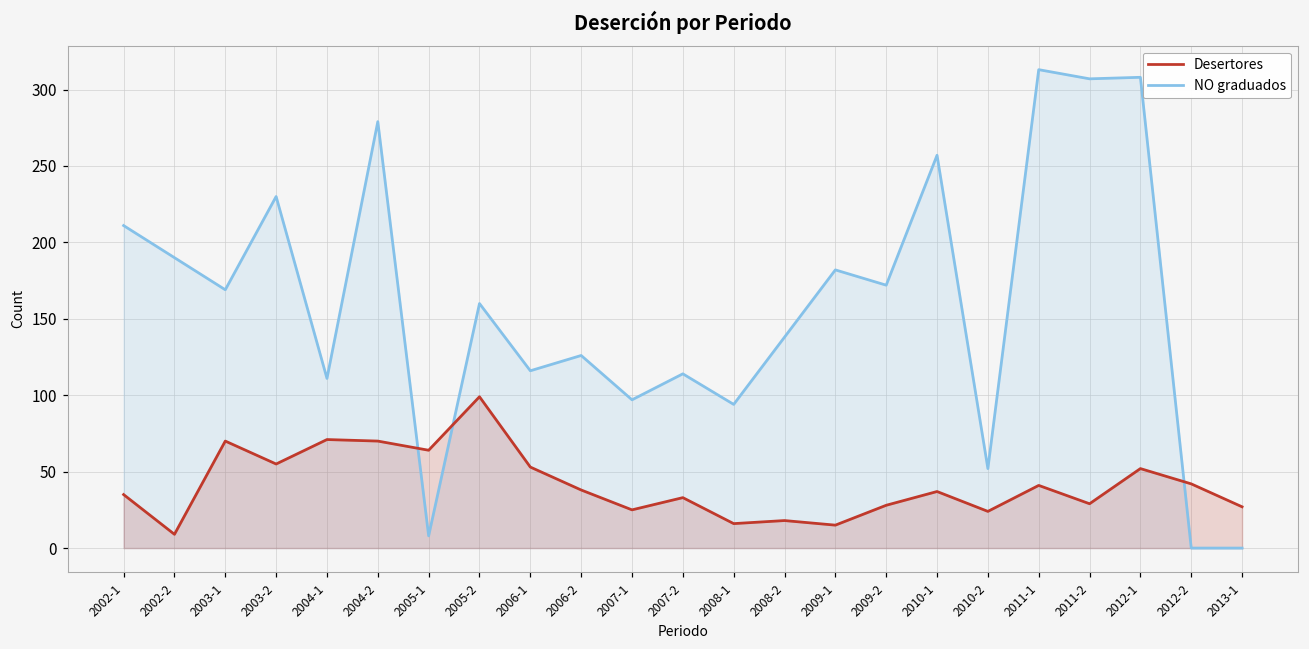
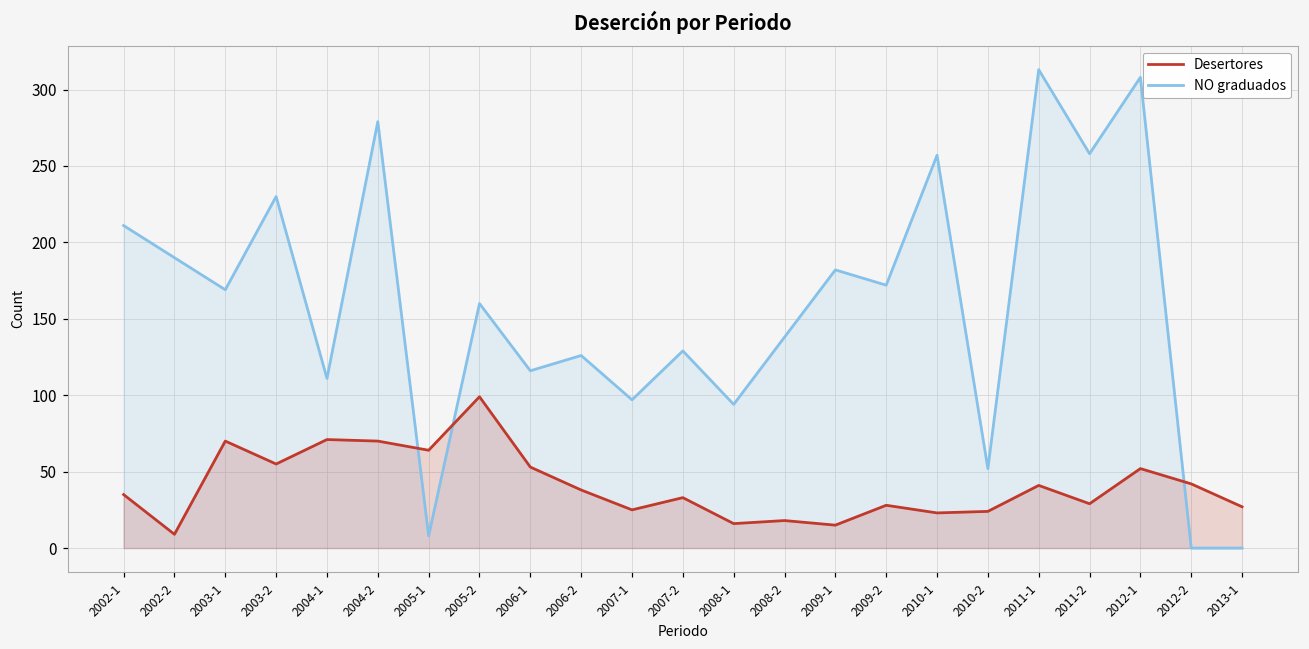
  {
    "NO graduados": {
      "2002-1": 211,
      "2002-2": 190,
      "2003-1": 169,
      "2003-2": 230,
      "2004-1": 111,
      "2004-2": 279,
      "2005-1": 8,
      "2005-2": 160,
      "2006-1": 116,
      "2006-2": 126,
      "2007-1": 97,
-     "2007-2": 114,
+     "2007-2": 129,
      "2008-1": 94,
      "2008-2": 138,
      "2009-1": 182,
      "2009-2": 172,
      "2010-1": 257,
      "2010-2": 52,
      "2011-1": 313,
-     "2011-2": 307,
+     "2011-2": 258,
      "2012-1": 308,
      "2012-2": 0,
      "2013-1": 0
    },
    "Desertores": {
      "2002-1": 35,
      "2002-2": 9,
      "2003-1": 70,
      "2003-2": 55,
      "2004-1": 71,
      "2004-2": 70,
      "2005-1": 64,
      "2005-2": 99,
      "2006-1": 53,
      "2006-2": 38,
      "2007-1": 25,
      "2007-2": 33,
      "2008-1": 16,
      "2008-2": 18,
      "2009-1": 15,
      "2009-2": 28,
-     "2010-1": 37,
+     "2010-1": 23,
      "2010-2": 24,
      "2011-1": 41,
      "2011-2": 29,
      "2012-1": 52,
      "2012-2": 42,
      "2013-1": 27
    }
  }
